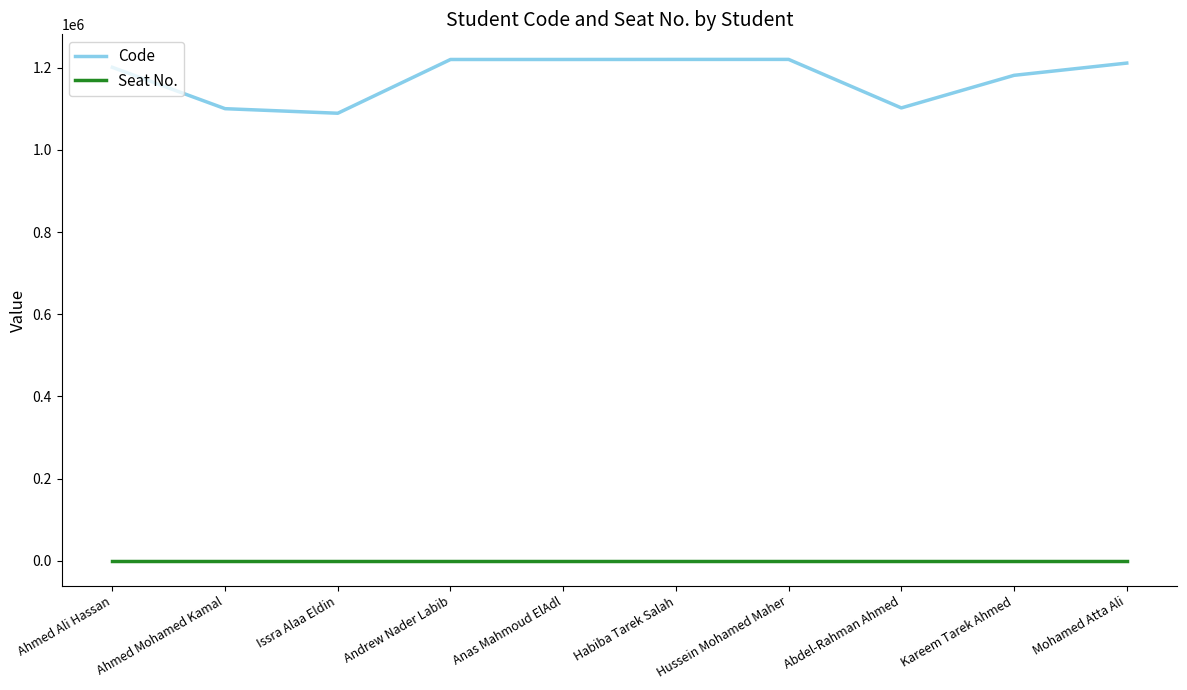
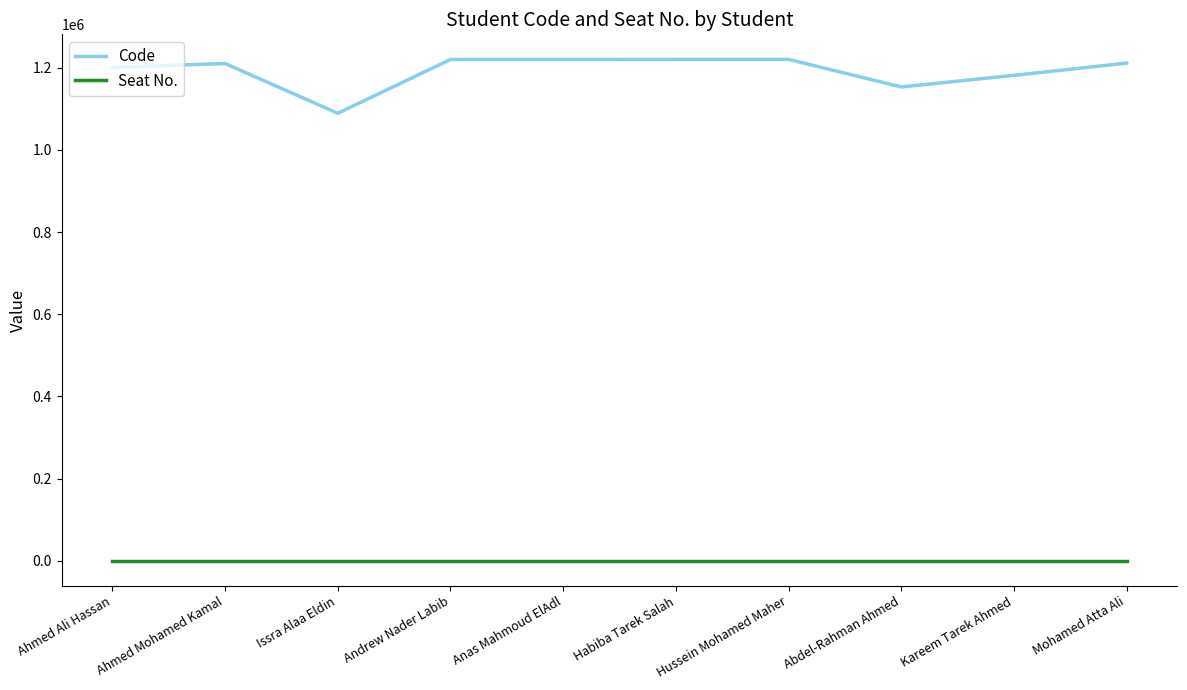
  {
    "Code": {
-     "Ahmed Mohamed Kamal": 1100000,
+     "Ahmed Mohamed Kamal": 1210000,
      "Issra Alaa Eldin": 1090000,
      "Andrew Nader Labib": 1220000,
      "Anas Mahmoud ElAdl": 1220000,
      "Habiba Tarek Salah": 1220000,
      "Hussein Mohamed Maher": 1220000,
-     "Abdel-Rahman Ahmed": 1100000,
+     "Abdel-Rahman Ahmed": 1150000,
      "Kareem Tarek Ahmed": 1180000,
      "Mohamed Atta Ali": 1210000
    },
    "Seat No.": {
      "Ahmed Ali Hassan": 0,
      "Ahmed Mohamed Kamal": 0,
      "Issra Alaa Eldin": 0,
      "Andrew Nader Labib": 0,
      "Anas Mahmoud ElAdl": 0,
      "Habiba Tarek Salah": 0,
      "Hussein Mohamed Maher": 0,
      "Abdel-Rahman Ahmed": 0,
      "Kareem Tarek Ahmed": 0,
      "Mohamed Atta Ali": 0
    }
  }
